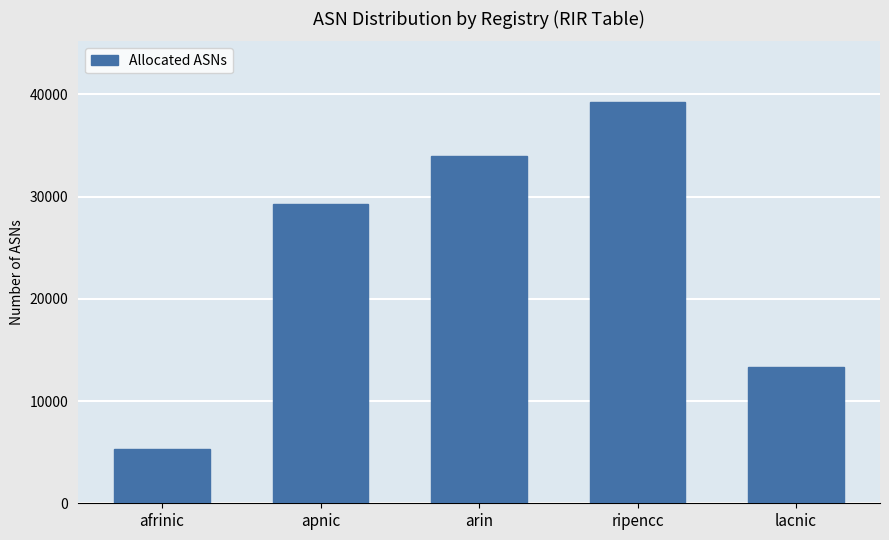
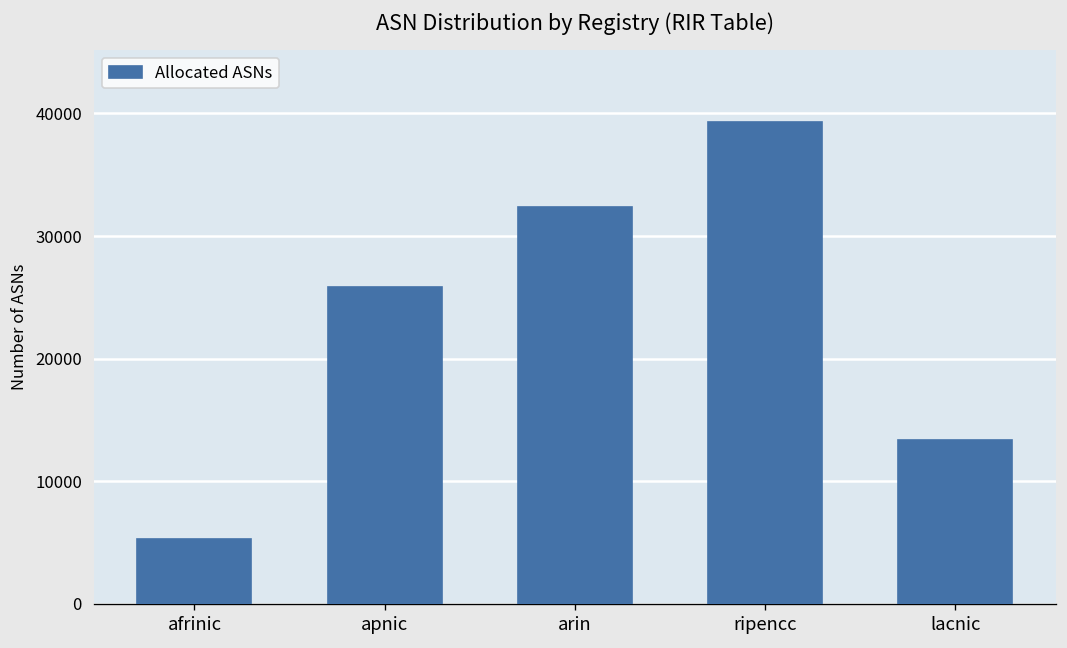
  {
    "afrinic": 5300,
-   "apnic": 29300,
-   "arin": 34000,
+   "apnic": 25800,
+   "arin": 32400,
    "ripencc": 39300,
    "lacnic": 13400
  }
